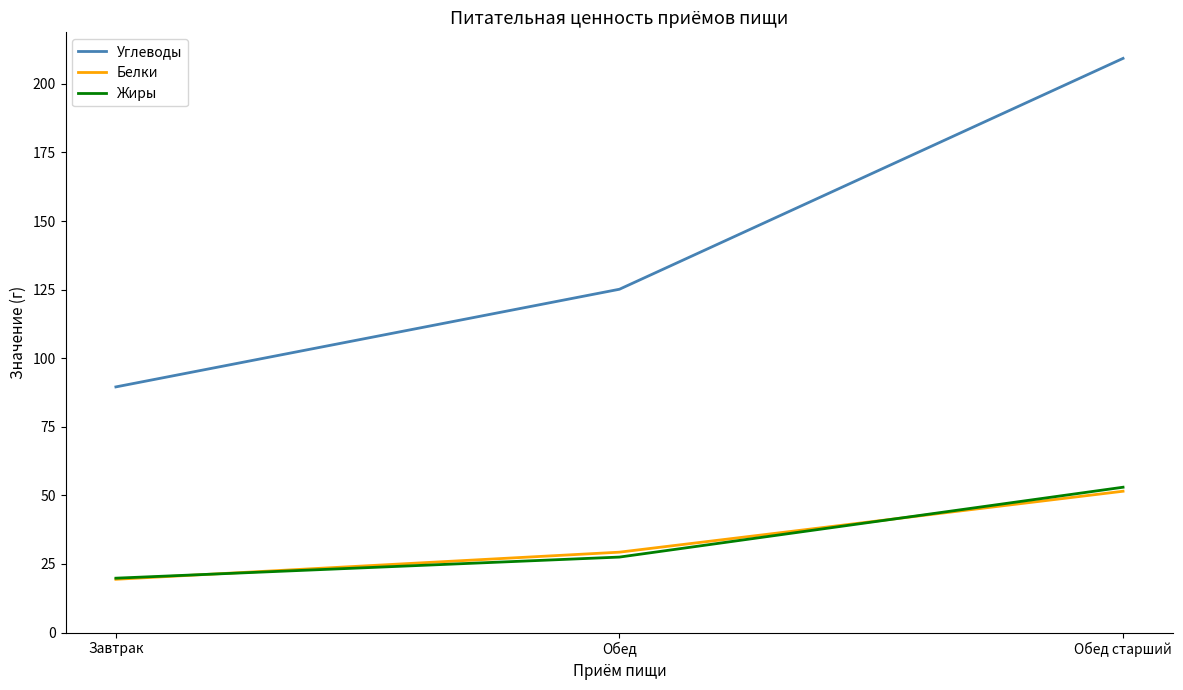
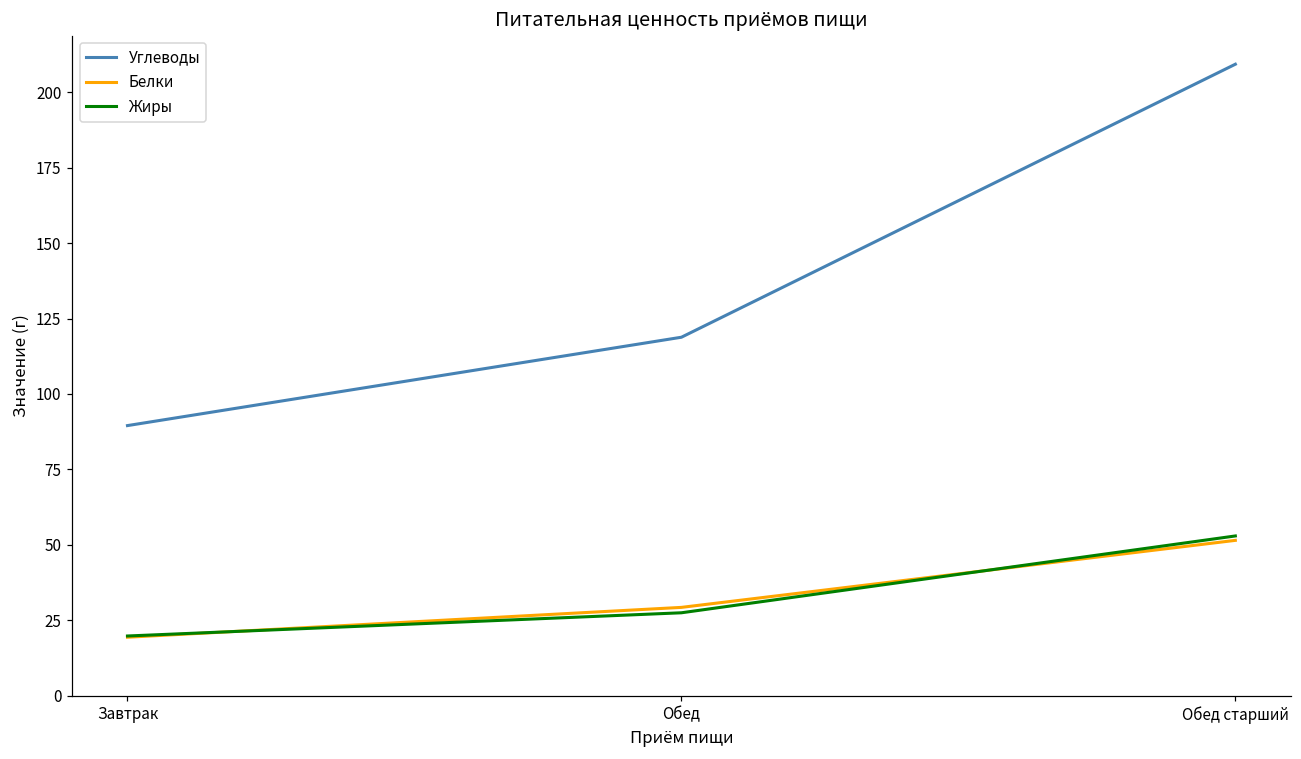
  {
    "Углеводы": {
      "Завтрак": 90,
-     "Обед": 125,
+     "Обед": 119,
      "Обед старший": 209
    },
    "Белки": {
      "Обед": 29,
      "Обед старший": 52
    },
    "Жиры": {
      "Обед": 28,
      "Обед старший": 53
    }
  }
